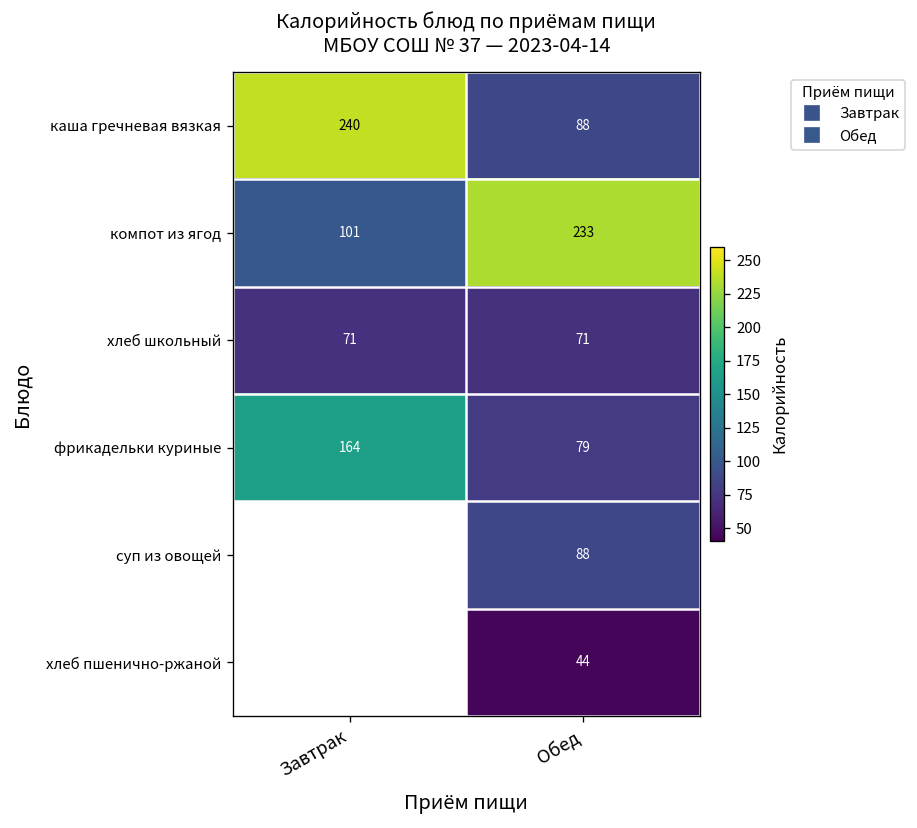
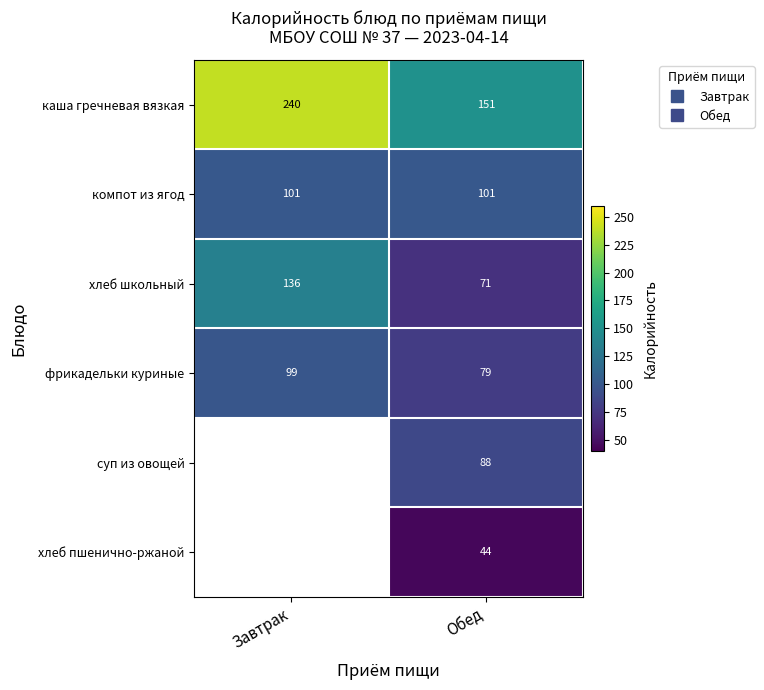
  {
    "каша гречневая вязкая": {
      "Завтрак": 240,
-     "Обед": 88
+     "Обед": 151
    },
    "компот из ягод": {
      "Завтрак": 101,
-     "Обед": 233
+     "Обед": 101
    },
    "хлеб школьный": {
-     "Завтрак": 71,
+     "Завтрак": 136,
      "Обед": 71
    },
    "фрикадельки куриные": {
-     "Завтрак": 164,
+     "Завтрак": 99,
      "Обед": 79
    },
    "суп из овощей": {
      "Обед": 88
    },
    "хлеб пшенично-ржаной": {
      "Обед": 44
    }
  }
